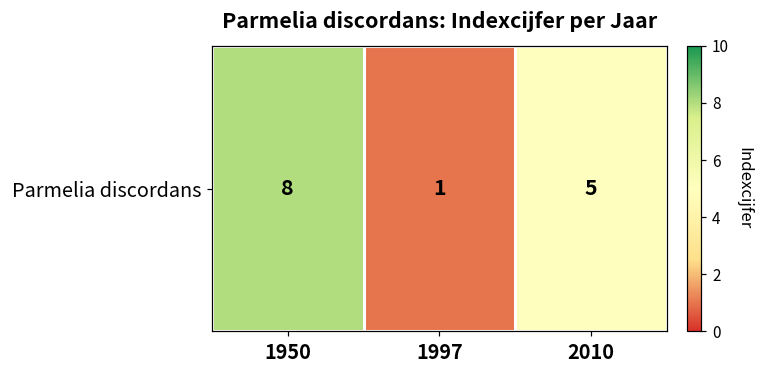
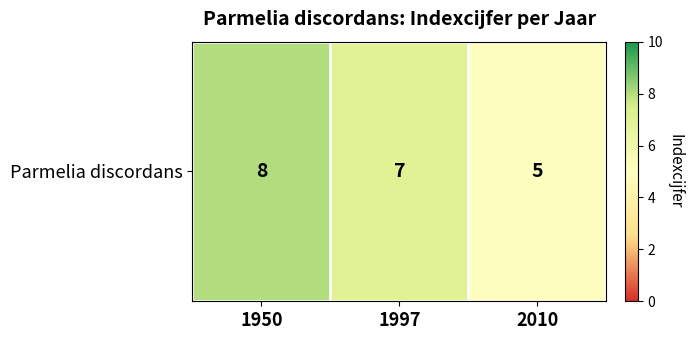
  {
    "Parmelia discordans": {
      "1950": 8,
-     "1997": 1,
+     "1997": 7,
      "2010": 5
    }
  }
